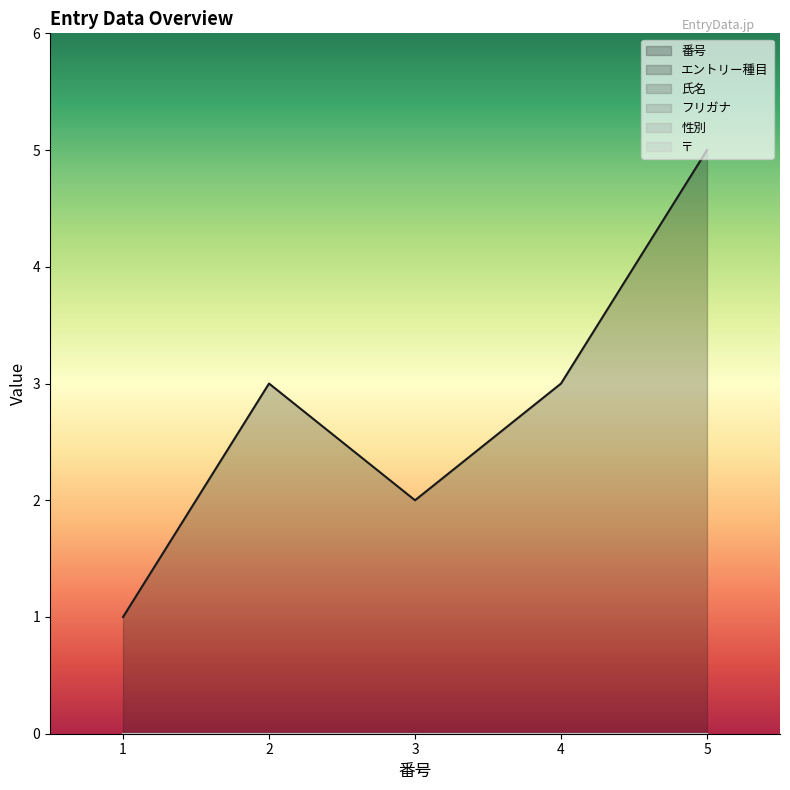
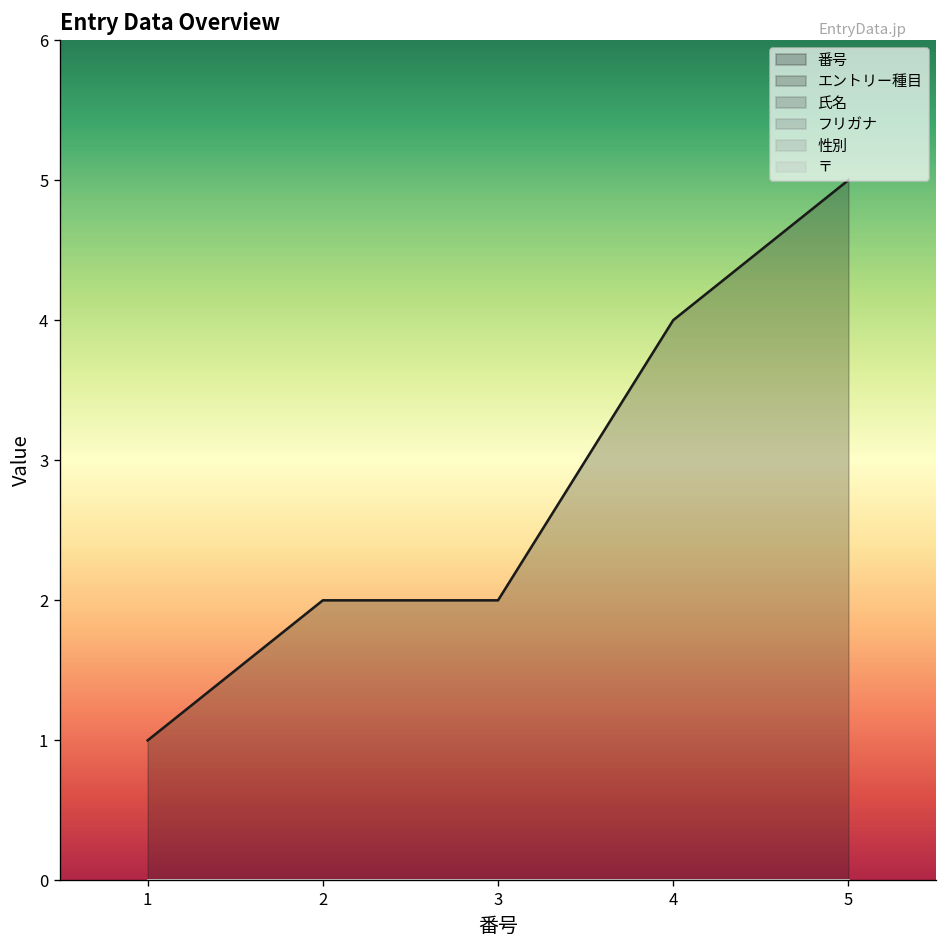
  {
    "番号": {
      "1": 1,
-     "2": 3,
+     "2": 2,
      "3": 2,
-     "4": 3
+     "4": 4
    },
    "〒": {
      "1": 0,
      "2": 0,
      "3": 0,
      "4": 0,
      "5": 0
    }
  }
